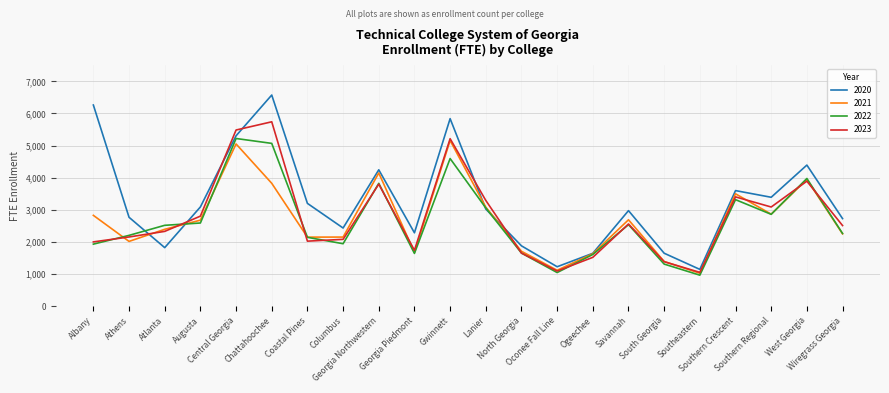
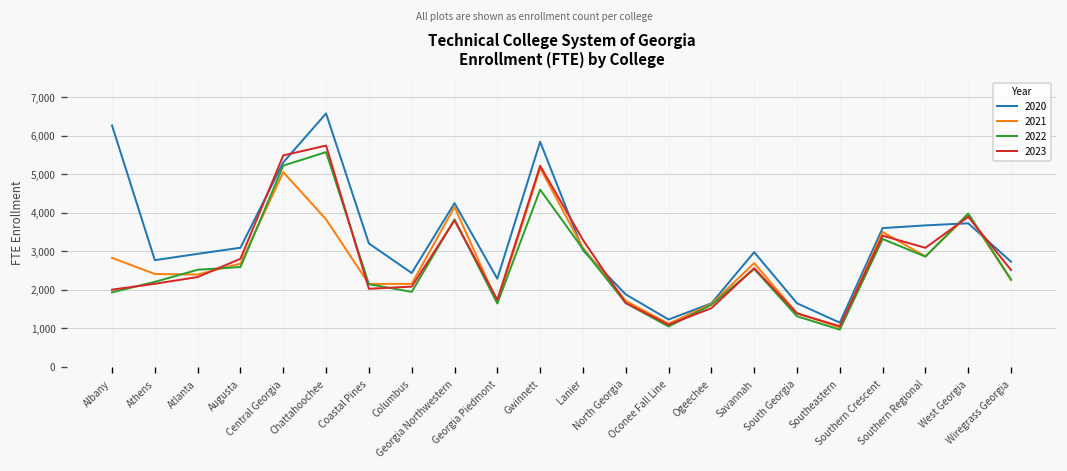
  {
    "2020": {
      "Albany": "6,300",
      "Athens": "2,800",
-     "Atlanta": "1,800",
+     "Atlanta": "2,900",
      "Augusta": "3,100",
      "Central Georgia": "5,300",
      "Chattahoochee": "6,600",
      "Coastal Pines": "3,200",
      "Columbus": "2,400",
      "Georgia Northwestern": "4,200",
      "Georgia Piedmont": "2,300",
      "Gwinnett": "5,800",
      "North Georgia": "1,900",
      "Oconee Fall Line": "1,200",
      "Savannah": "3,000",
      "South Georgia": "1,600",
      "Southeastern": "1,100",
      "Southern Crescent": "3,600",
-     "Southern Regional": "3,400",
-     "West Georgia": "4,400",
+     "Southern Regional": "3,700",
+     "West Georgia": "3,700",
      "Wiregrass Georgia": "2,700"
    },
    "2021": {
      "Albany": "2,800",
-     "Athens": "2,000",
+     "Athens": "2,400",
      "Augusta": "2,700",
      "Central Georgia": "5,100",
      "Chattahoochee": "3,800",
      "Georgia Northwestern": "4,100",
      "Savannah": "2,700",
      "Southern Crescent": "3,500"
    },
    "2022": {
      "Atlanta": "2,500",
      "Augusta": "2,600",
      "Central Georgia": "5,200",
-     "Chattahoochee": "5,100",
+     "Chattahoochee": "5,600",
      "Columbus": "1,900",
      "Gwinnett": "4,600",
      "Southern Crescent": "3,300"
    },
    "2023": {
      "Augusta": "2,800",
      "Central Georgia": "5,500",
      "Chattahoochee": "5,700",
      "Coastal Pines": "2,000",
      "Lanier": "3,300",
      "Ogeechee": "1,500",
      "Southern Crescent": "3,400",
      "Southern Regional": "3,100",
      "Wiregrass Georgia": "2,500"
    }
  }
